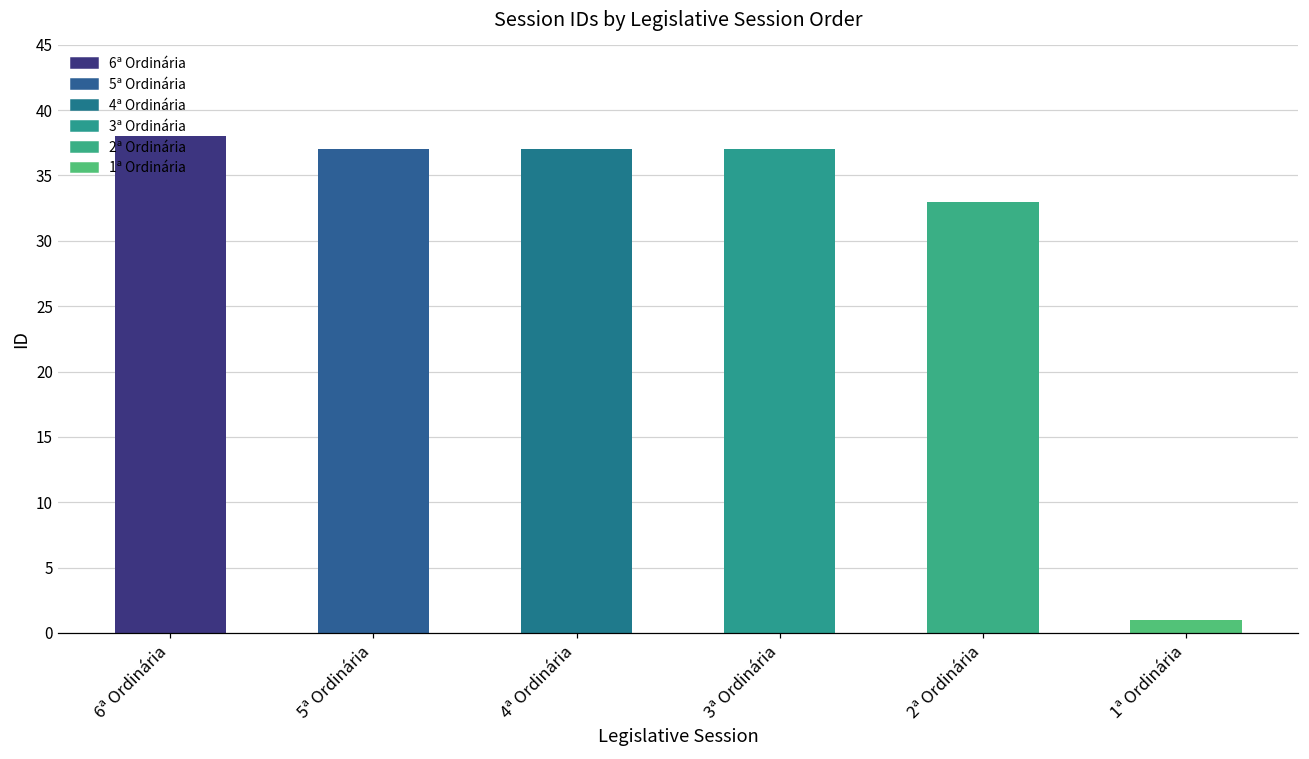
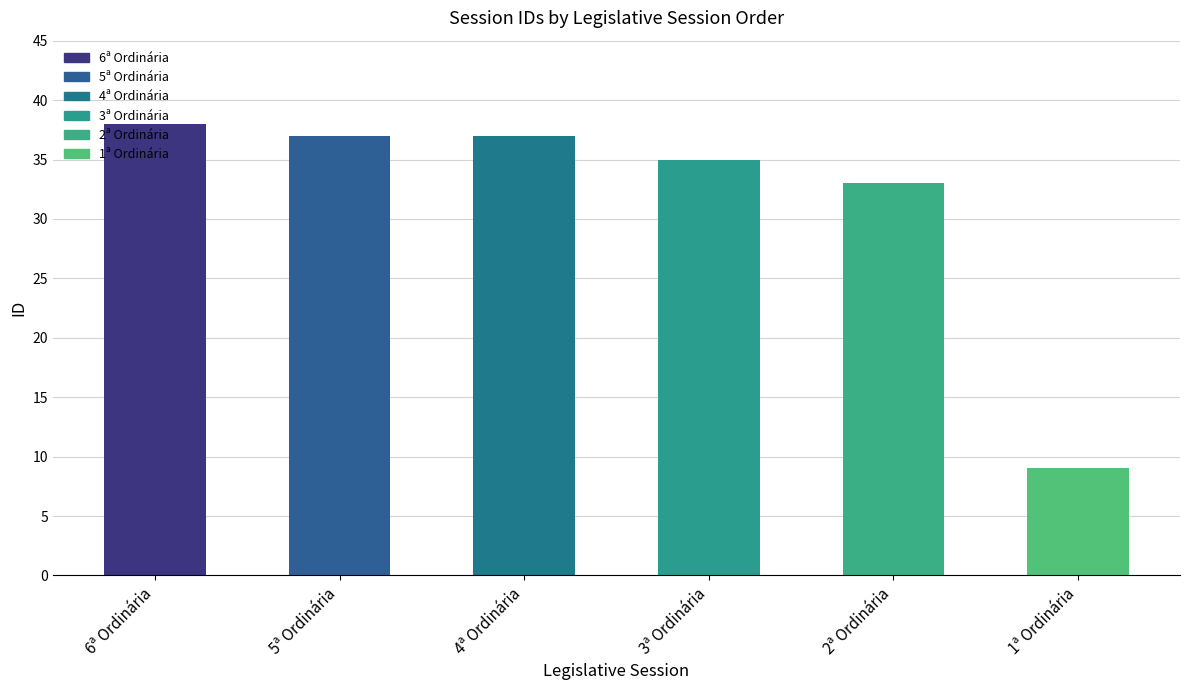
  {
    "6ª Ordinária": 38,
    "5ª Ordinária": 37,
    "4ª Ordinária": 37,
-   "3ª Ordinária": 37,
+   "3ª Ordinária": 35,
    "2ª Ordinária": 33,
-   "1ª Ordinária": 1
+   "1ª Ordinária": 9
  }
